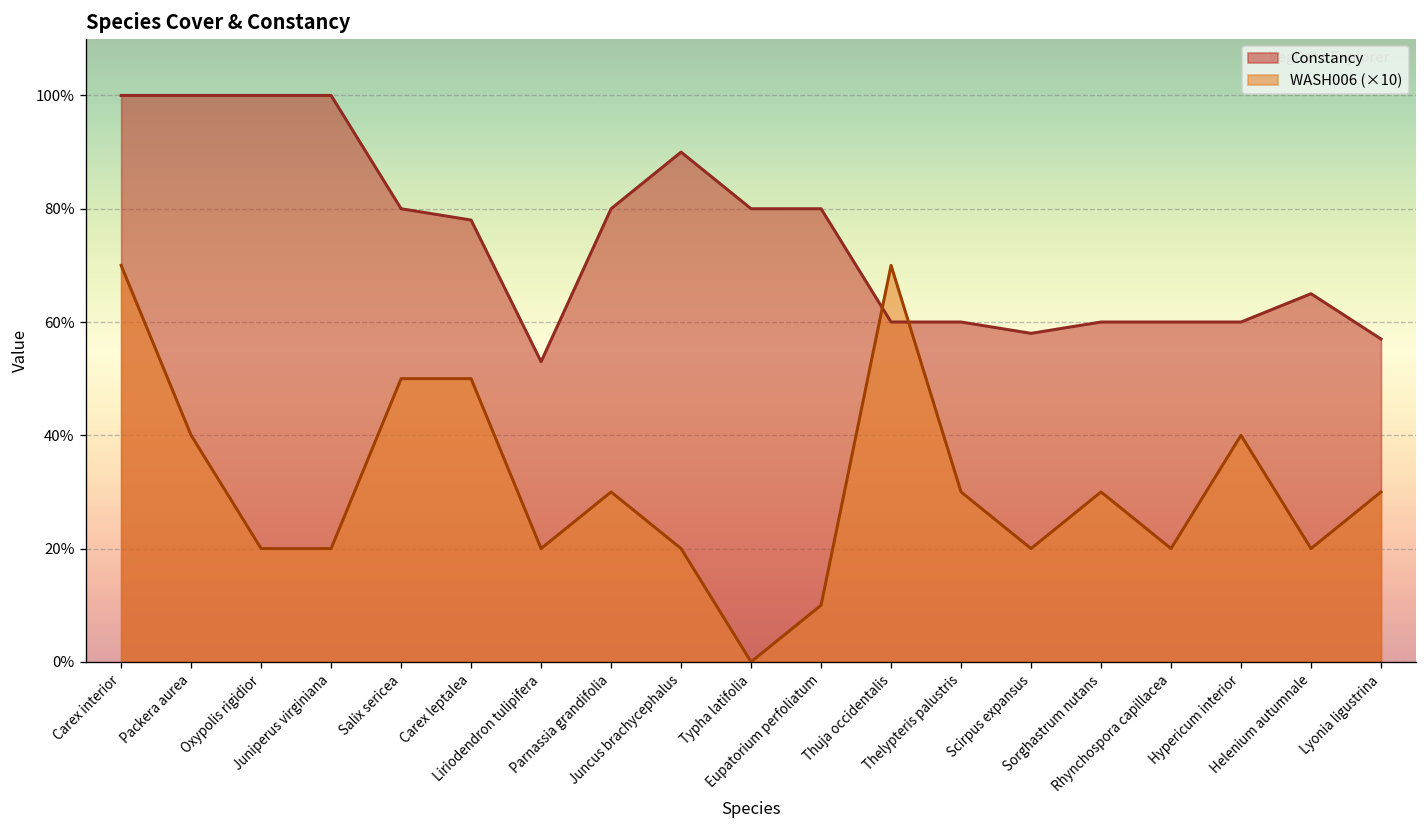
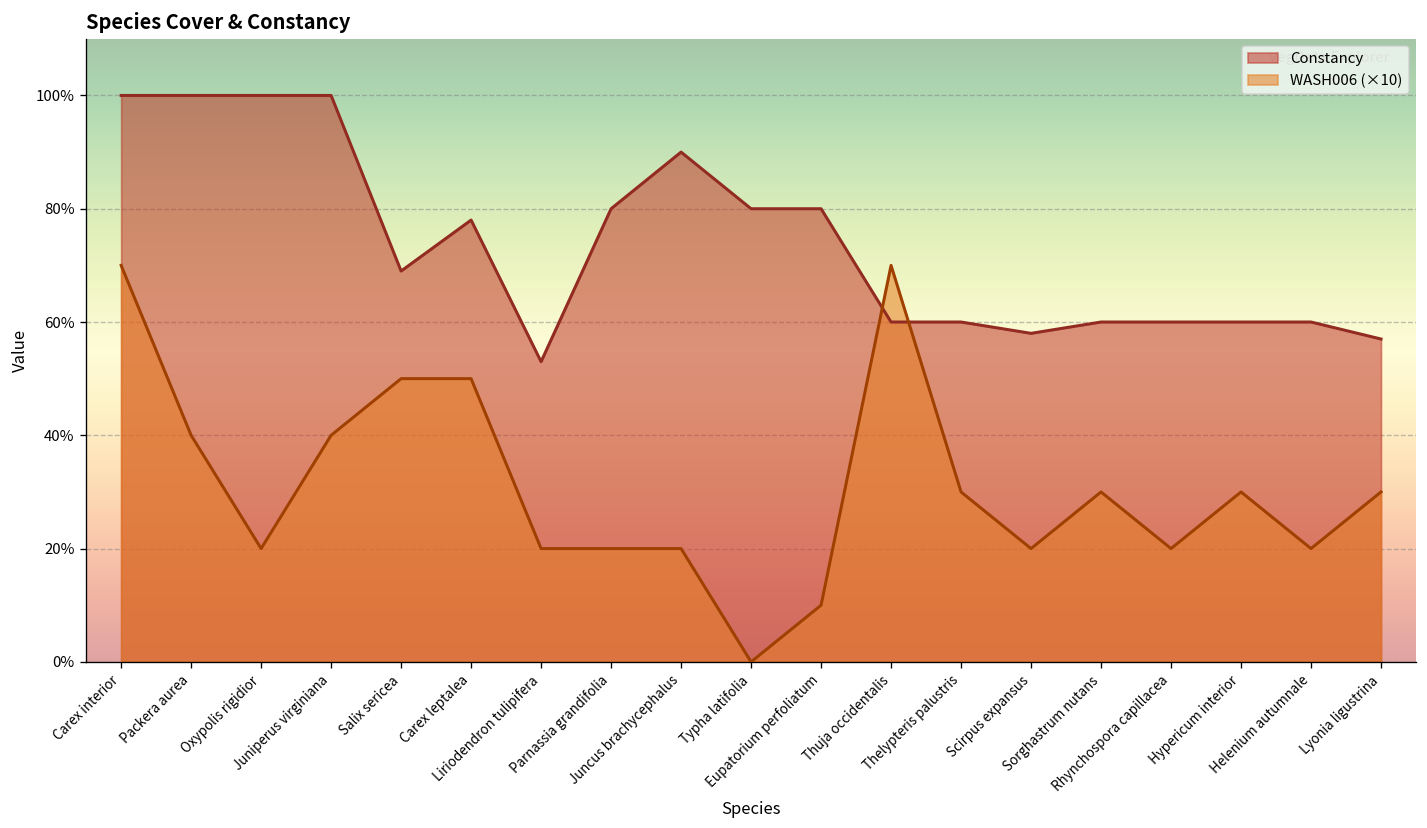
  {
    "Constancy": {
      "Carex interior": "100%",
      "Packera aurea": "100%",
      "Oxypolis rigidior": "100%",
      "Juniperus virginiana": "100%",
-     "Salix sericea": "80%",
+     "Salix sericea": "69%",
      "Carex leptalea": "78%",
      "Liriodendron tulipifera": "53%",
      "Parnassia grandifolia": "80%",
      "Juncus brachycephalus": "90%",
      "Typha latifolia": "80%",
      "Eupatorium perfoliatum": "80%",
      "Thuja occidentalis": "60%",
      "Thelypteris palustris": "60%",
      "Scirpus expansus": "58%",
      "Sorghastrum nutans": "60%",
      "Rhynchospora capillacea": "60%",
      "Hypericum interior": "60%",
-     "Helenium autumnale": "65%",
+     "Helenium autumnale": "60%",
      "Lyonia ligustrina": "57%"
    },
    "WASH006 (×10)": {
      "Carex interior": "70%",
      "Packera aurea": "40%",
      "Oxypolis rigidior": "20%",
-     "Juniperus virginiana": "20%",
+     "Juniperus virginiana": "40%",
      "Salix sericea": "50%",
      "Carex leptalea": "50%",
      "Liriodendron tulipifera": "20%",
-     "Parnassia grandifolia": "30%",
+     "Parnassia grandifolia": "20%",
      "Juncus brachycephalus": "20%",
      "Typha latifolia": "0%",
      "Eupatorium perfoliatum": "10%",
      "Thuja occidentalis": "70%",
      "Thelypteris palustris": "30%",
      "Scirpus expansus": "20%",
      "Sorghastrum nutans": "30%",
      "Rhynchospora capillacea": "20%",
-     "Hypericum interior": "40%",
+     "Hypericum interior": "30%",
      "Helenium autumnale": "20%",
      "Lyonia ligustrina": "30%"
    }
  }
